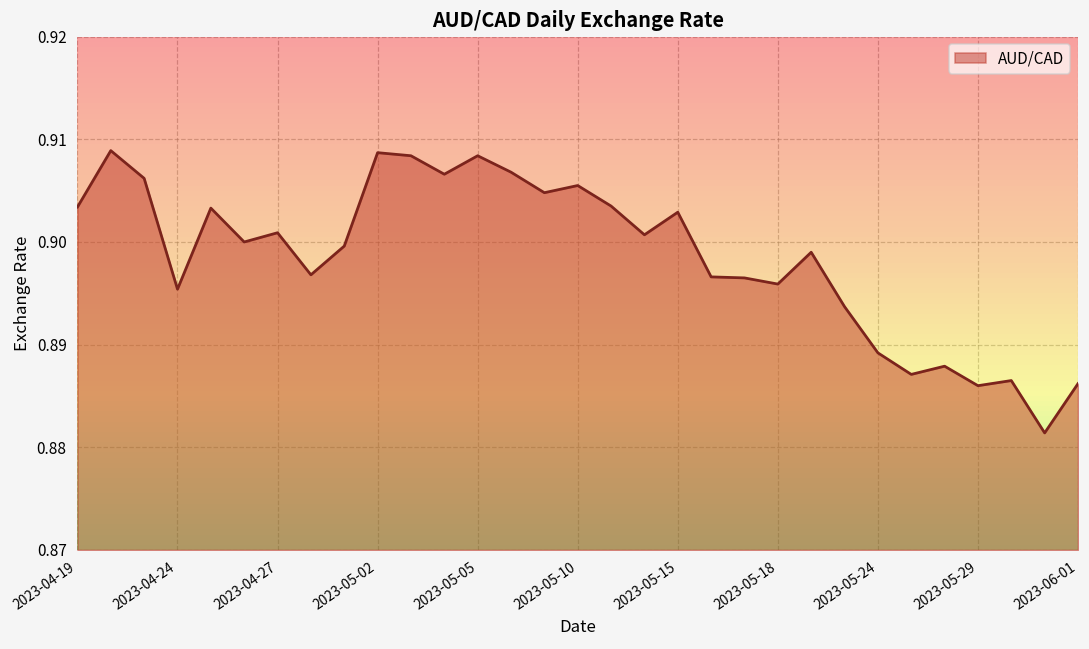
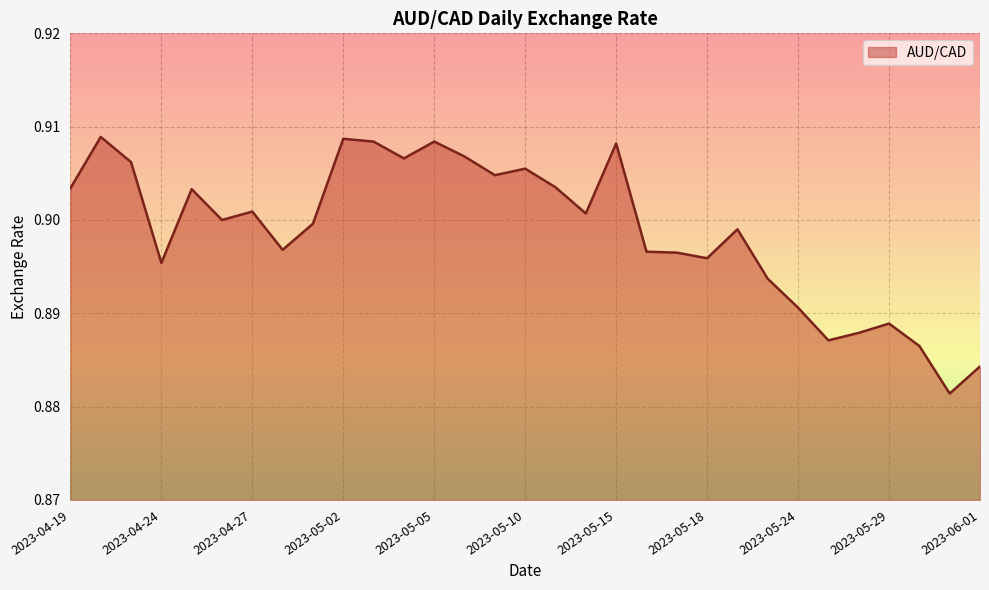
  {
    "2023-04-19": 0.903,
    "2023-04-24": 0.895,
    "2023-04-27": 0.901,
    "2023-05-02": 0.909,
    "2023-05-05": 0.908,
    "2023-05-10": 0.906,
-   "2023-05-15": 0.903,
+   "2023-05-15": 0.908,
    "2023-05-18": 0.896,
-   "2023-05-24": 0.889,
-   "2023-05-29": 0.886,
-   "2023-06-01": 0.886
+   "2023-05-24": 0.891,
+   "2023-05-29": 0.889,
+   "2023-06-01": 0.884
  }
